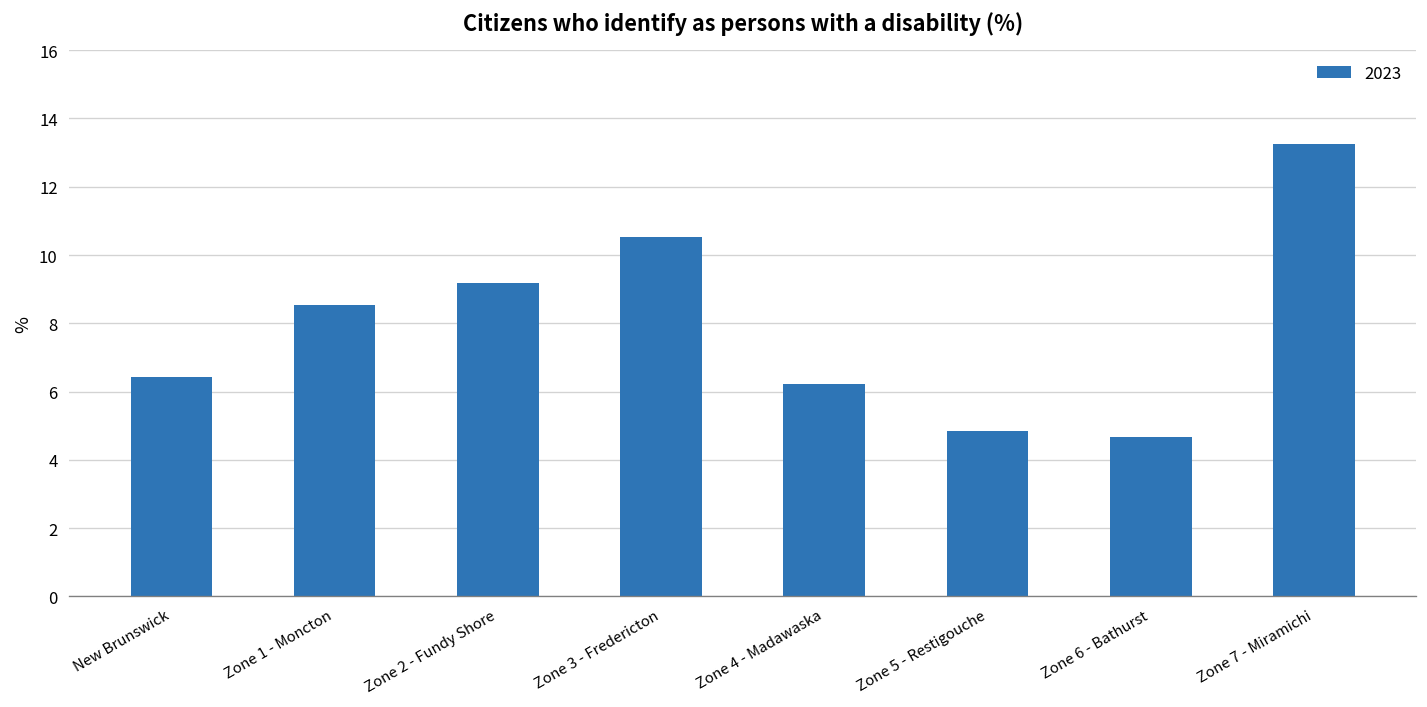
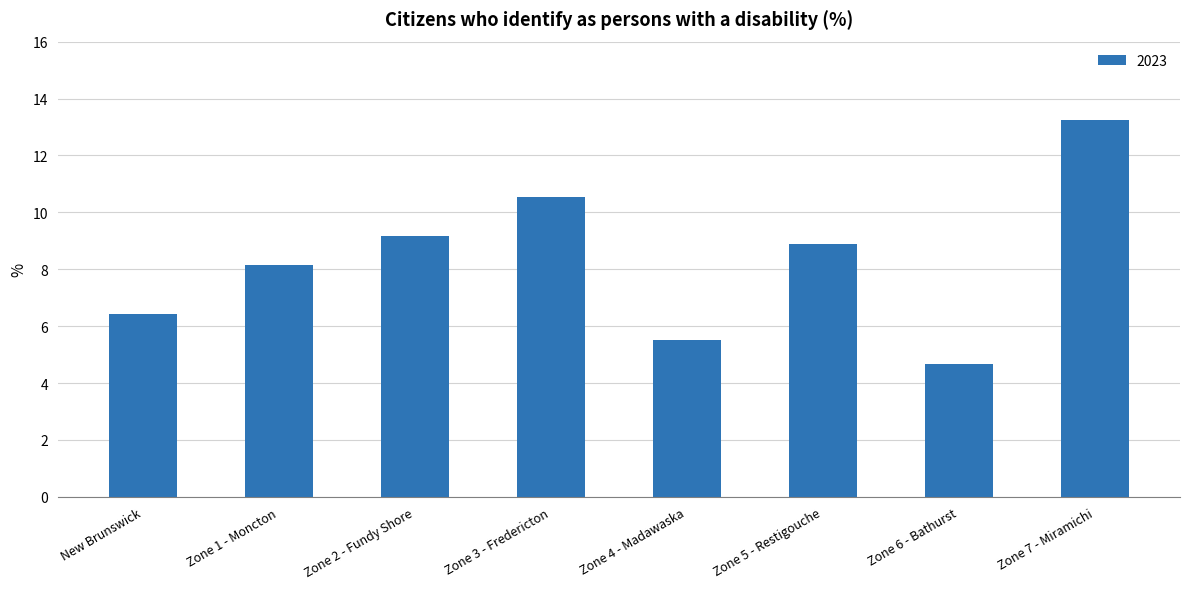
  {
    "New Brunswick": 6.4,
-   "Zone 1 - Moncton": 8.5,
+   "Zone 1 - Moncton": 8.2,
    "Zone 2 - Fundy Shore": 9.2,
    "Zone 3 - Fredericton": 10.5,
-   "Zone 4 - Madawaska": 6.2,
-   "Zone 5 - Restigouche": 4.8,
+   "Zone 4 - Madawaska": 5.5,
+   "Zone 5 - Restigouche": 8.9,
    "Zone 6 - Bathurst": 4.7,
    "Zone 7 - Miramichi": 13.2
  }
